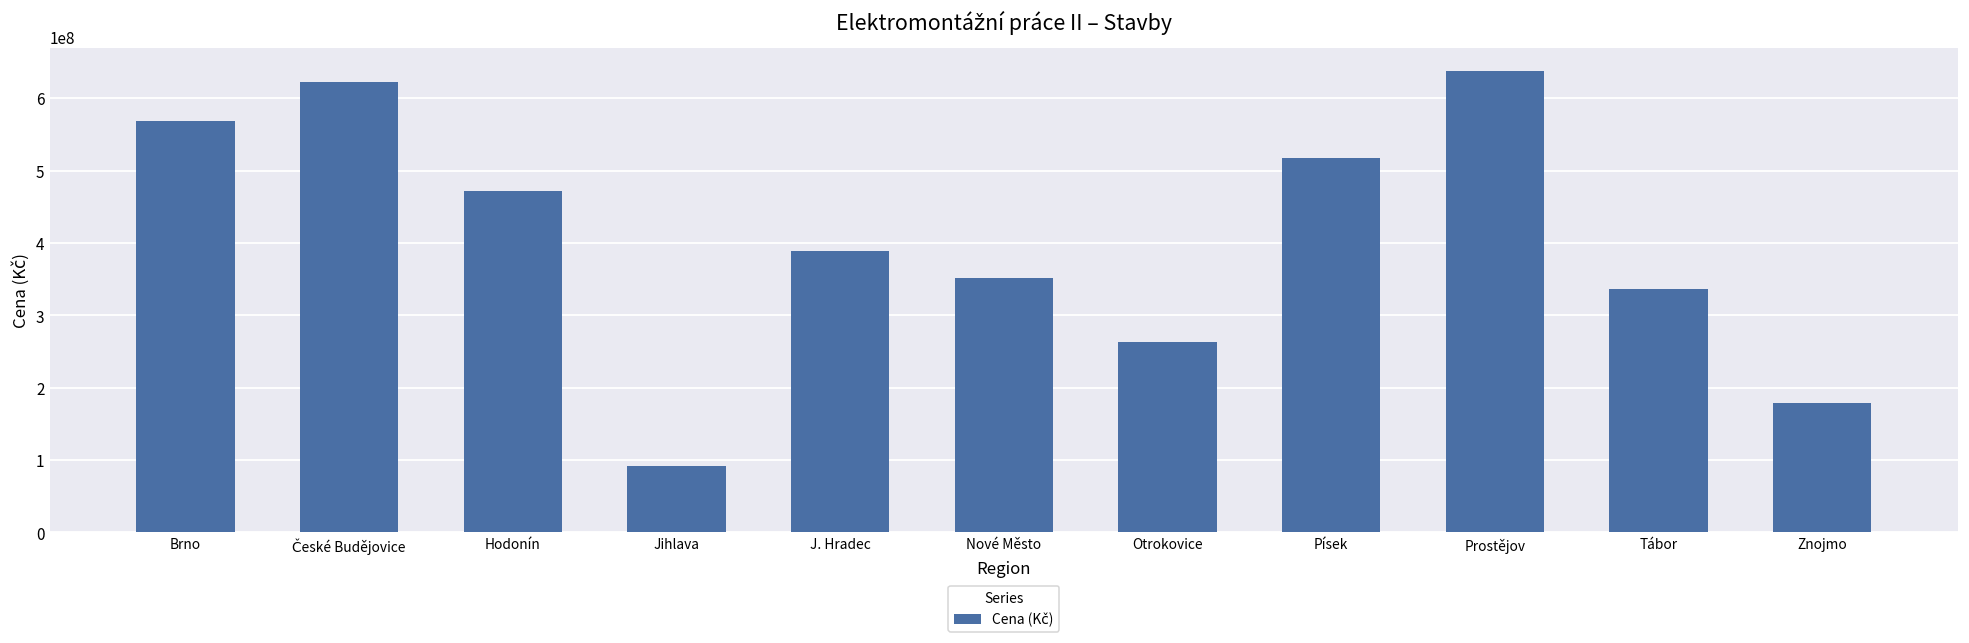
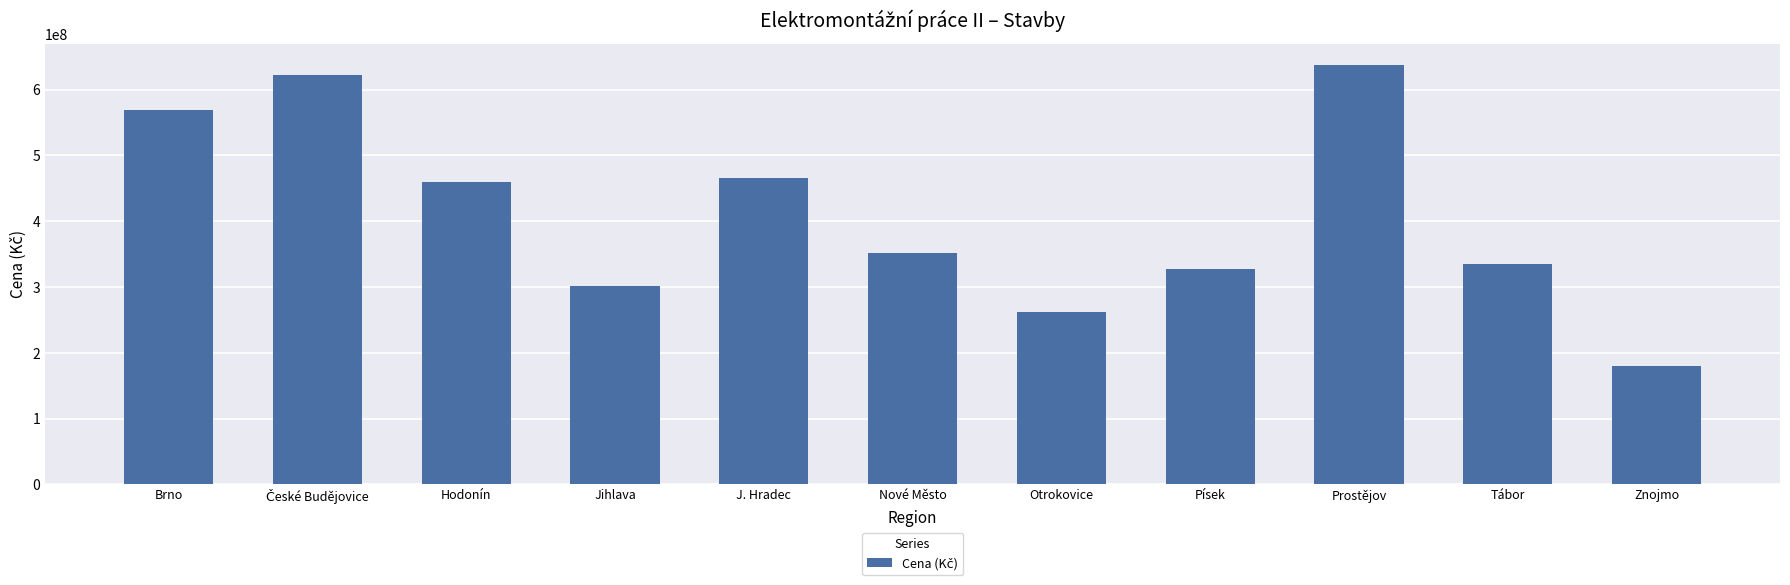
  {
    "Brno": 570000000,
    "České Budějovice": 620000000,
-   "Hodonín": 470000000,
-   "Jihlava": 90000000,
-   "J. Hradec": 390000000,
+   "Hodonín": 460000000,
+   "Jihlava": 300000000,
+   "J. Hradec": 470000000,
    "Nové Město": 350000000,
    "Otrokovice": 260000000,
-   "Písek": 520000000,
+   "Písek": 330000000,
    "Prostějov": 640000000,
    "Tábor": 340000000,
    "Znojmo": 180000000
  }
